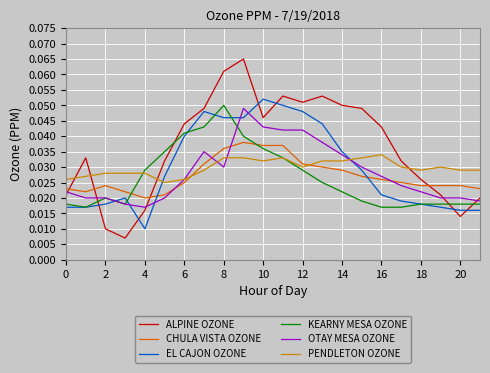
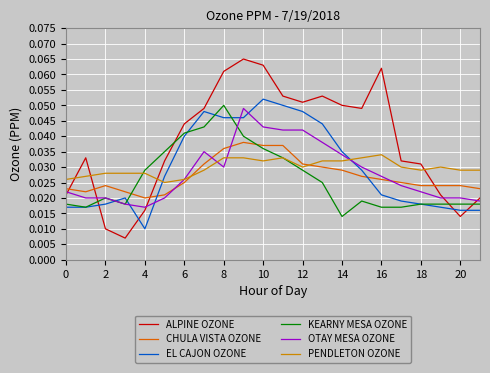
  {
    "ALPINE OZONE": {
      "0": 0.021,
      "2": 0.010,
      "4": 0.016,
      "6": 0.044,
      "8": 0.061,
-     "10": 0.046,
+     "10": 0.063,
      "12": 0.051,
      "14": 0.050,
-     "16": 0.043,
-     "18": 0.026,
+     "16": 0.062,
+     "18": 0.031,
      "20": 0.014
    },
    "EL CAJON OZONE": {
      "0": 0.017,
      "2": 0.018,
      "4": 0.010,
      "6": 0.040,
      "8": 0.046,
      "10": 0.052,
      "12": 0.048,
      "14": 0.035,
      "16": 0.021,
      "20": 0.016
    },
    "KEARNY MESA OZONE": {
      "0": 0.018,
      "4": 0.029,
      "6": 0.041,
      "8": 0.050,
      "10": 0.036,
      "12": 0.029,
-     "14": 0.022,
+     "14": 0.014,
      "16": 0.017,
      "20": 0.018
    },
    "OTAY MESA OZONE": {
      "0": 0.022,
      "4": 0.017,
      "8": 0.030,
      "10": 0.043,
      "12": 0.042,
      "14": 0.034,
      "16": 0.027,
      "18": 0.022,
      "20": 0.020
    }
  }
